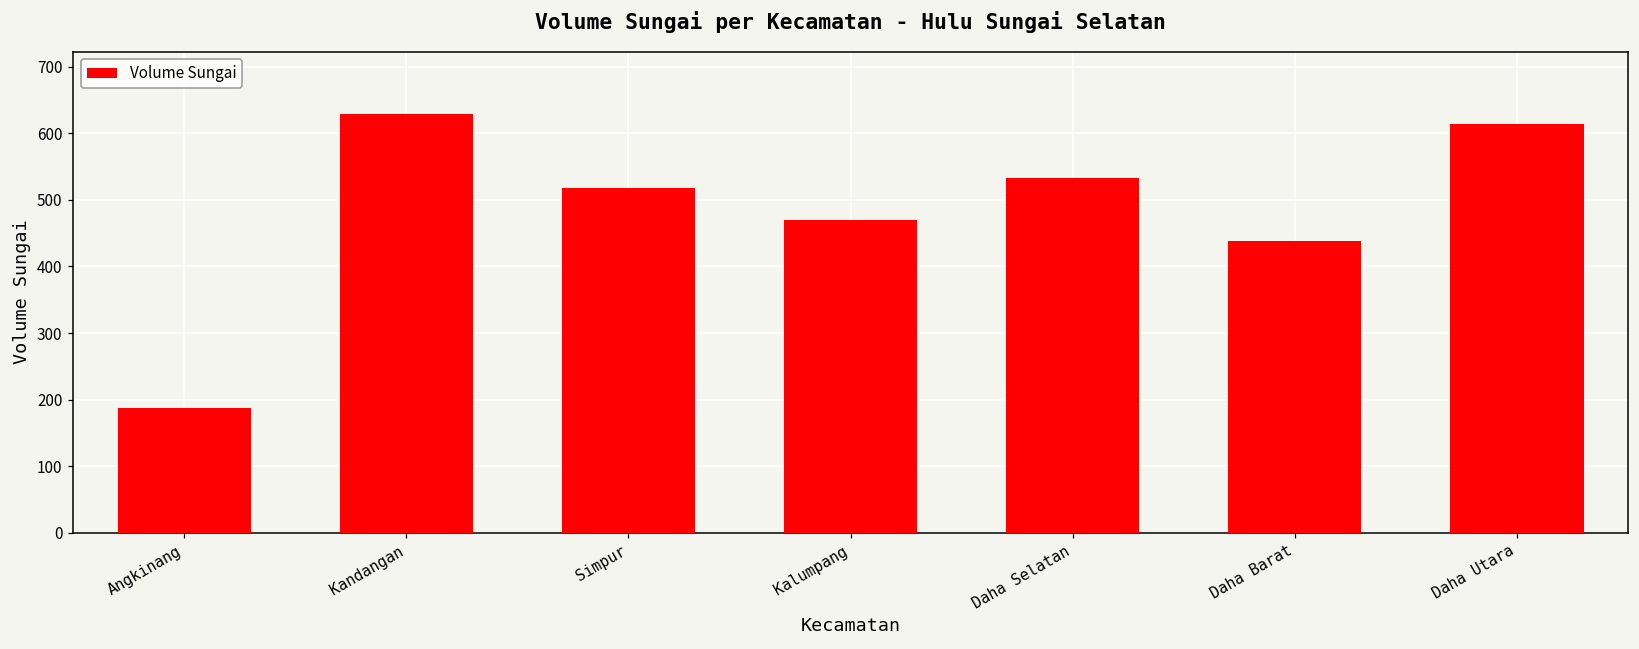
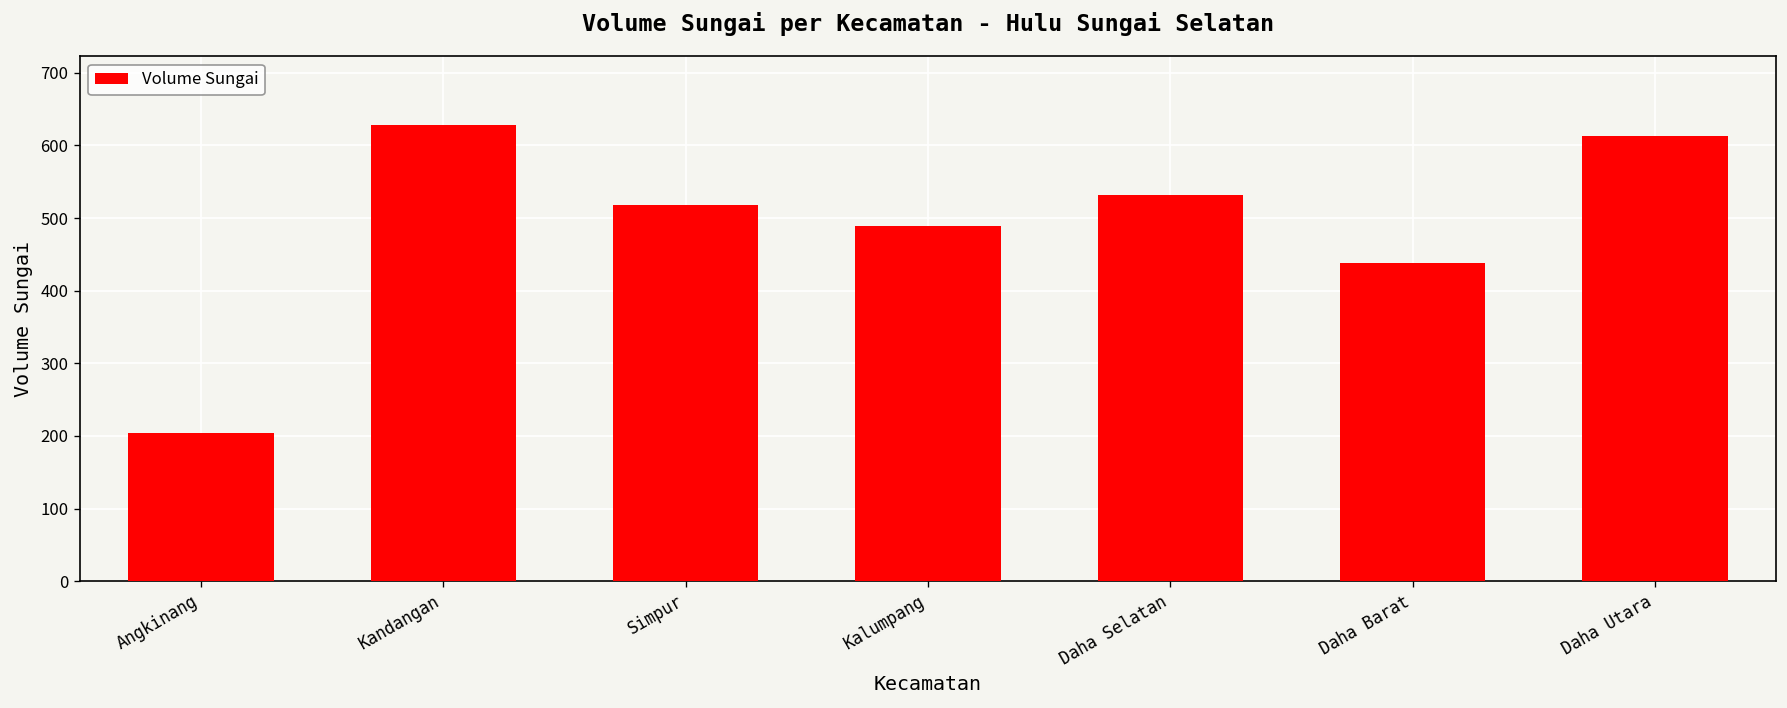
  {
-   "Angkinang": 190,
+   "Angkinang": 200,
    "Kandangan": 630,
    "Simpur": 520,
-   "Kalumpang": 470,
+   "Kalumpang": 490,
    "Daha Selatan": 530,
    "Daha Barat": 440,
    "Daha Utara": 610
  }
